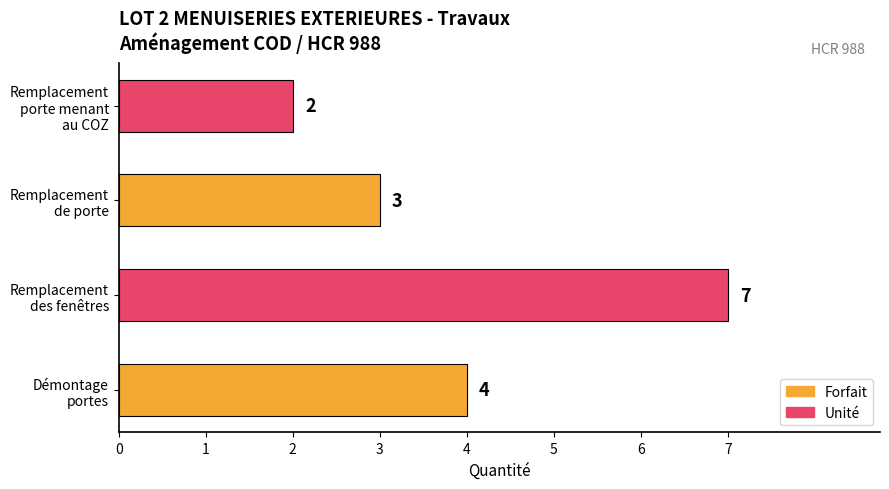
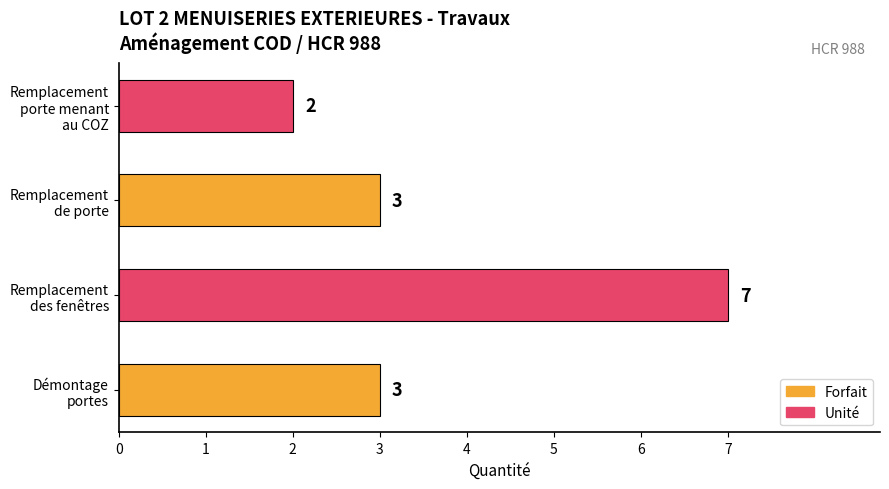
  {
    "Remplacement porte menant au COZ": 2,
    "Remplacement de porte": 3,
    "Remplacement des fenêtres": 7,
-   "Démontage portes": 4
+   "Démontage portes": 3
  }
